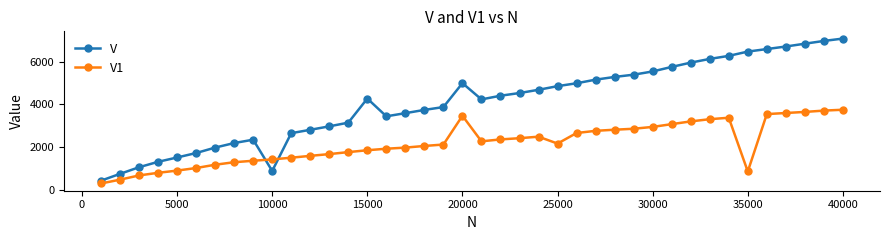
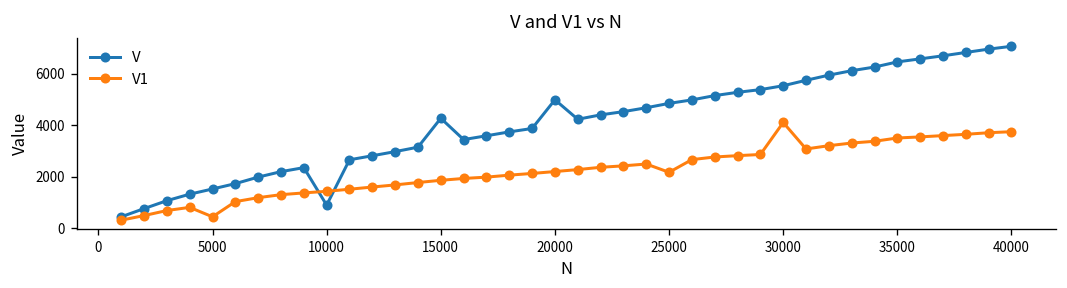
  {
    "V": {
      "5000": 1500,
      "10000": 900,
      "15000": 4300,
      "20000": 5000,
      "25000": 4900,
      "30000": 5500,
      "35000": 6500,
      "40000": 7100
    },
    "V1": {
-     "5000": 900,
+     "5000": 400,
      "10000": 1400,
      "15000": 1900,
-     "20000": 3500,
+     "20000": 2200,
      "25000": 2200,
-     "30000": 3000,
-     "35000": 900,
+     "30000": 4100,
+     "35000": 3500,
      "40000": 3800
    }
  }
